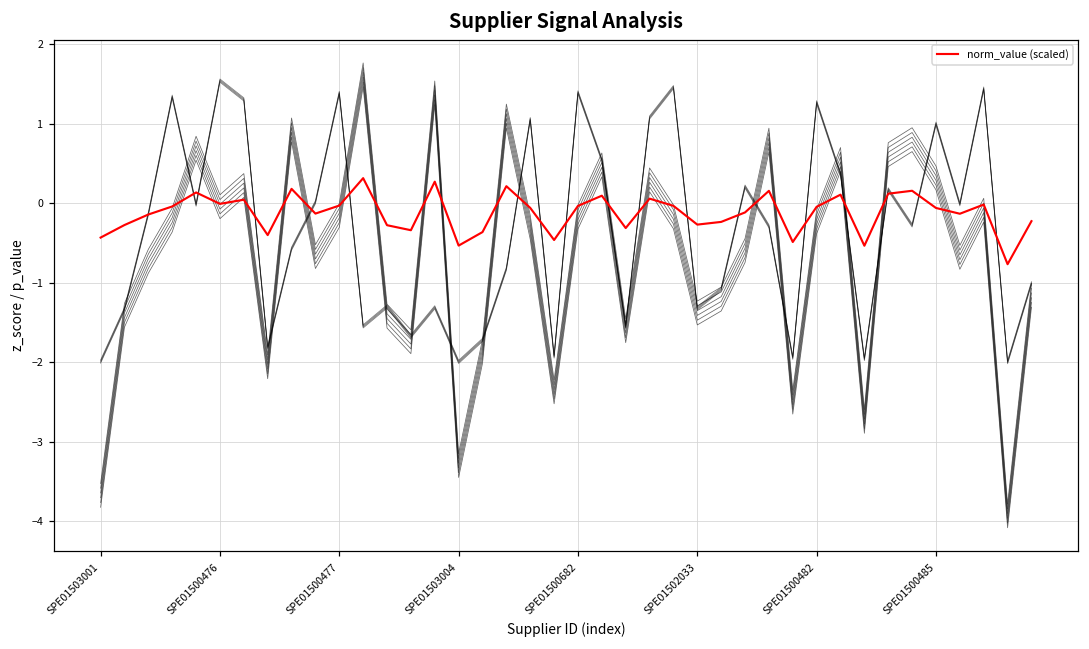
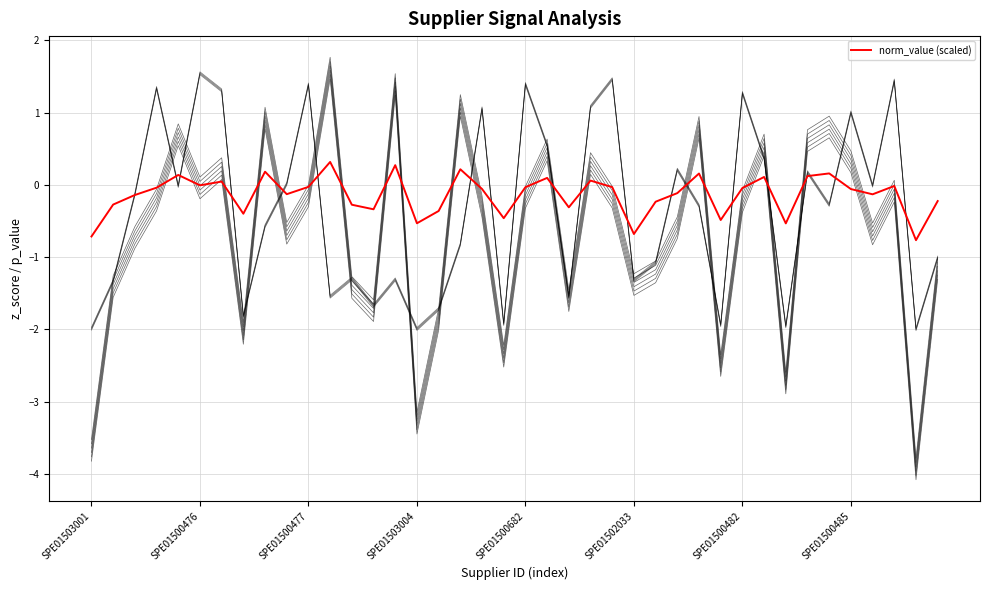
  {
    "norm_value (scaled)": {
-     "SPE01503001": -0.4,
+     "SPE01503001": -0.7,
      "SPE01503004": -0.5,
-     "SPE01502033": -0.3,
+     "SPE01502033": -0.7,
      "SPE01500482": 0.0,
      "SPE01500485": -0.1
    }
  }
